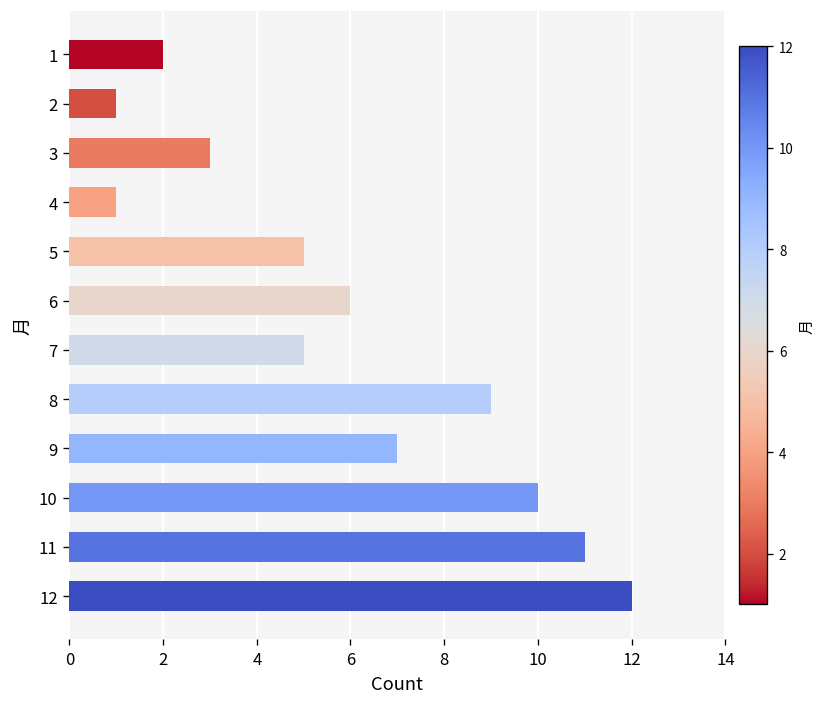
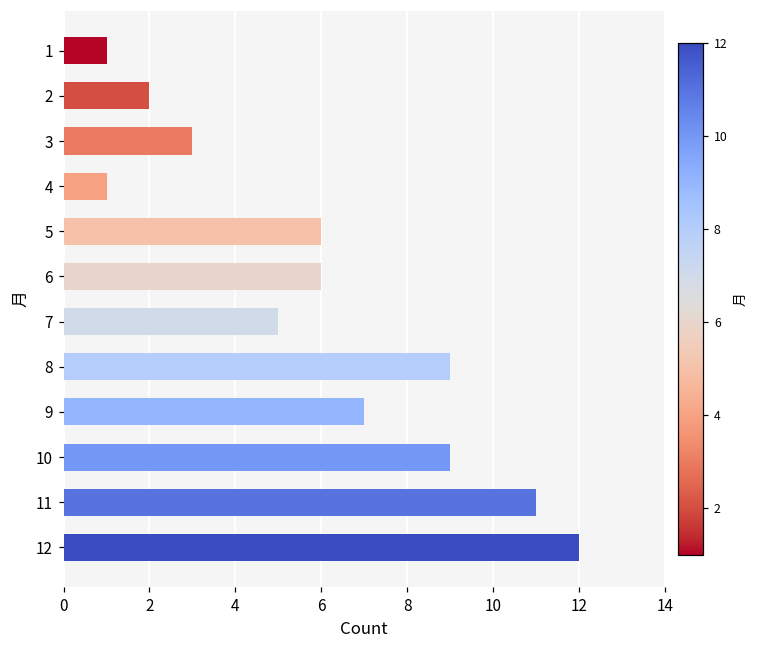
  {
-   "1": 2,
-   "2": 1,
+   "1": 1,
+   "2": 2,
    "3": 3,
    "4": 1,
-   "5": 5,
+   "5": 6,
    "6": 6,
    "7": 5,
    "8": 9,
    "9": 7,
-   "10": 10,
+   "10": 9,
    "11": 11,
    "12": 12
  }
